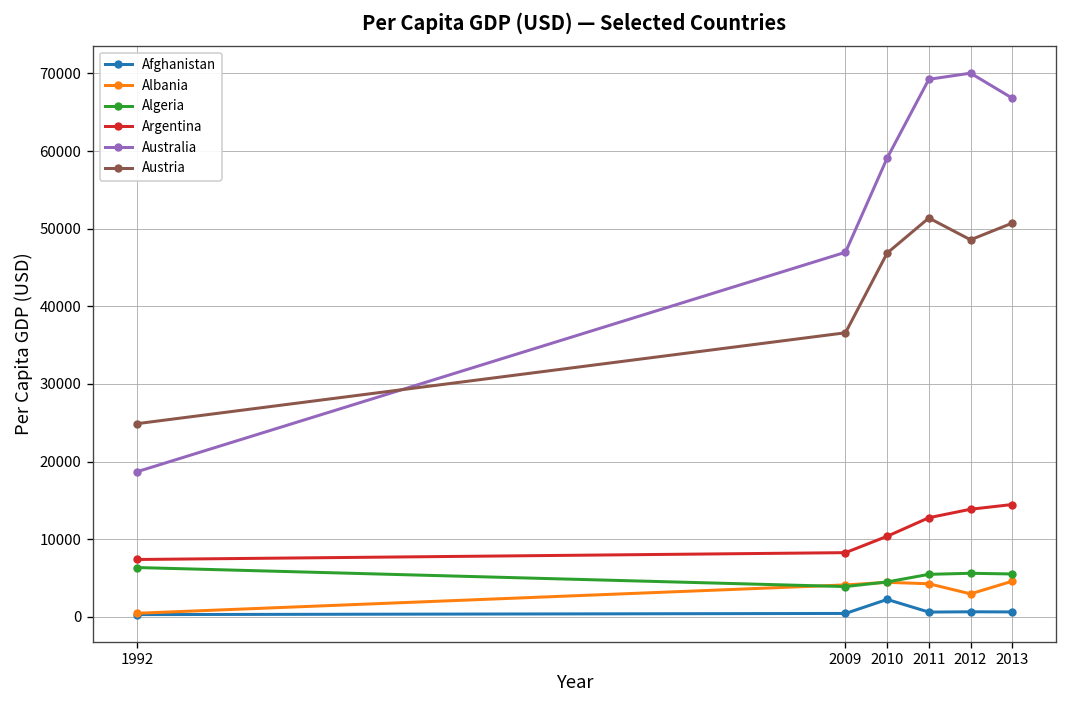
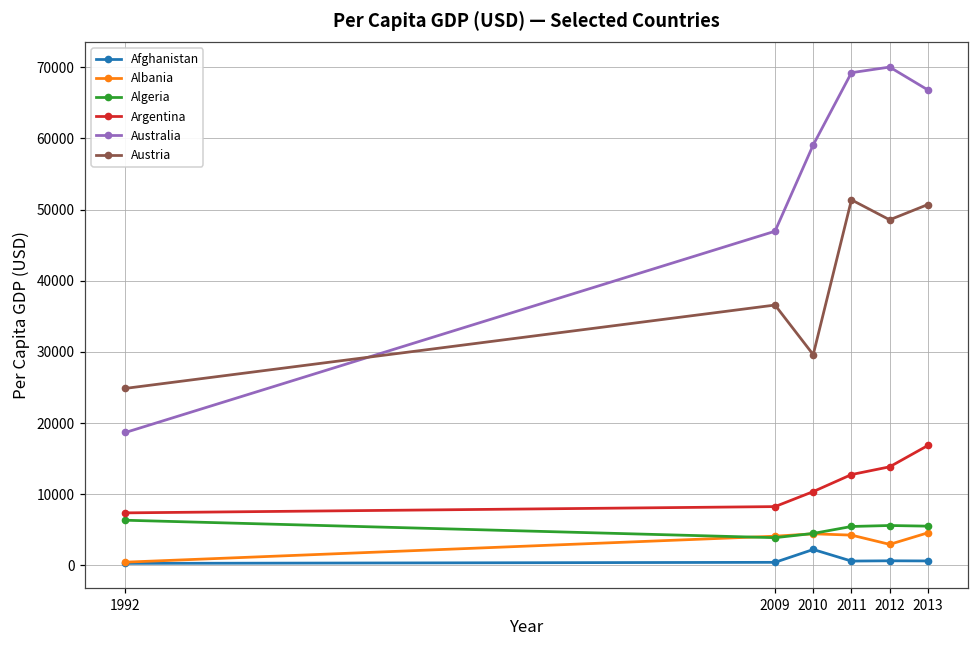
  {
    "Afghanistan": {
      "2009": 0,
      "2010": 2000,
      "2011": 1000,
      "2012": 1000,
      "2013": 1000
    },
    "Albania": {
      "2011": 4000,
      "2012": 3000,
      "2013": 5000
    },
    "Algeria": {
      "1992": 6000,
      "2011": 5000,
      "2012": 6000,
      "2013": 6000
    },
    "Argentina": {
      "1992": 7000,
      "2009": 8000,
      "2010": 10000,
      "2011": 13000,
      "2012": 14000,
-     "2013": 14000
+     "2013": 17000
    },
    "Australia": {
      "1992": 19000,
      "2009": 47000,
      "2010": 59000,
      "2011": 69000,
      "2012": 70000,
      "2013": 67000
    },
    "Austria": {
      "1992": 25000,
      "2009": 37000,
-     "2010": 47000,
+     "2010": 30000,
      "2011": 51000,
      "2012": 49000,
      "2013": 51000
    }
  }
